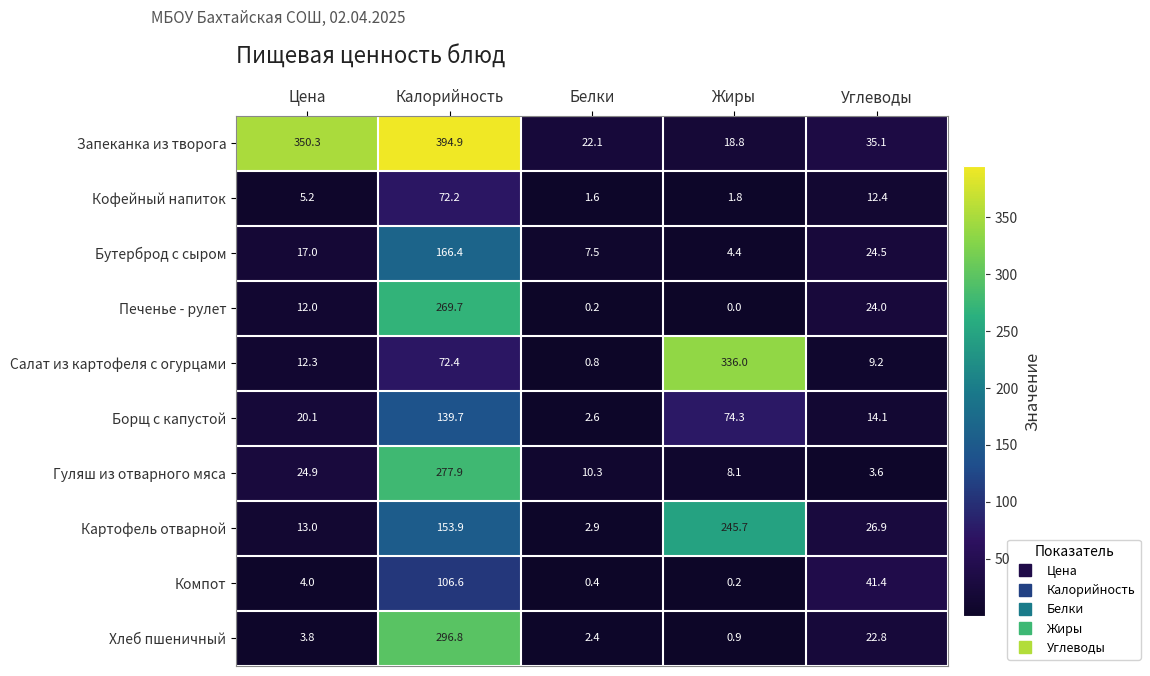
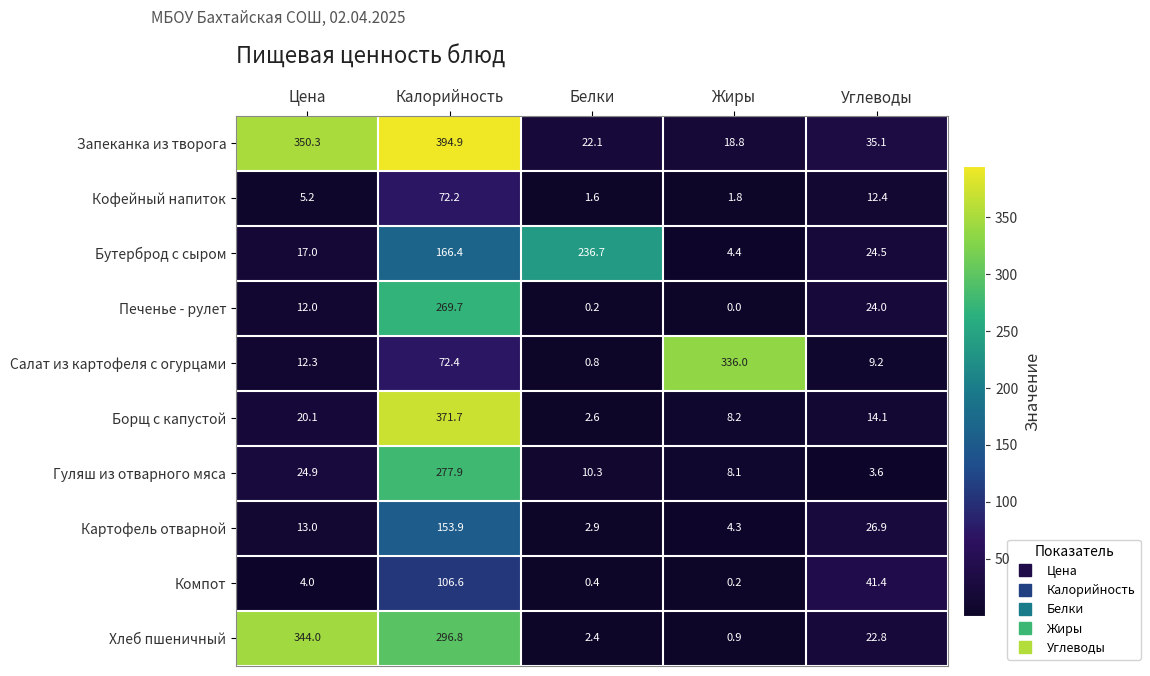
  {
    "Запеканка из творога": {
      "Цена": 350.3,
      "Калорийность": 394.9,
      "Белки": 22.1,
      "Жиры": 18.8,
      "Углеводы": 35.1
    },
    "Кофейный напиток": {
      "Цена": 5.2,
      "Калорийность": 72.2,
      "Белки": 1.6,
      "Жиры": 1.8,
      "Углеводы": 12.4
    },
    "Бутерброд с сыром": {
      "Цена": 17.0,
      "Калорийность": 166.4,
-     "Белки": 7.5,
+     "Белки": 236.7,
      "Жиры": 4.4,
      "Углеводы": 24.5
    },
    "Печенье - рулет": {
      "Цена": 12.0,
      "Калорийность": 269.7,
      "Белки": 0.2,
      "Жиры": 0.0,
      "Углеводы": 24.0
    },
    "Салат из картофеля с огурцами": {
      "Цена": 12.3,
      "Калорийность": 72.4,
      "Белки": 0.8,
      "Жиры": 336.0,
      "Углеводы": 9.2
    },
    "Борщ с капустой": {
      "Цена": 20.1,
-     "Калорийность": 139.7,
+     "Калорийность": 371.7,
      "Белки": 2.6,
-     "Жиры": 74.3,
+     "Жиры": 8.2,
      "Углеводы": 14.1
    },
    "Гуляш из отварного мяса": {
      "Цена": 24.9,
      "Калорийность": 277.9,
      "Белки": 10.3,
      "Жиры": 8.1,
      "Углеводы": 3.6
    },
    "Картофель отварной": {
      "Цена": 13.0,
      "Калорийность": 153.9,
      "Белки": 2.9,
-     "Жиры": 245.7,
+     "Жиры": 4.3,
      "Углеводы": 26.9
    },
    "Компот": {
      "Цена": 4.0,
      "Калорийность": 106.6,
      "Белки": 0.4,
      "Жиры": 0.2,
      "Углеводы": 41.4
    },
    "Хлеб пшеничный": {
-     "Цена": 3.8,
+     "Цена": 344.0,
      "Калорийность": 296.8,
      "Белки": 2.4,
      "Жиры": 0.9,
      "Углеводы": 22.8
    }
  }
